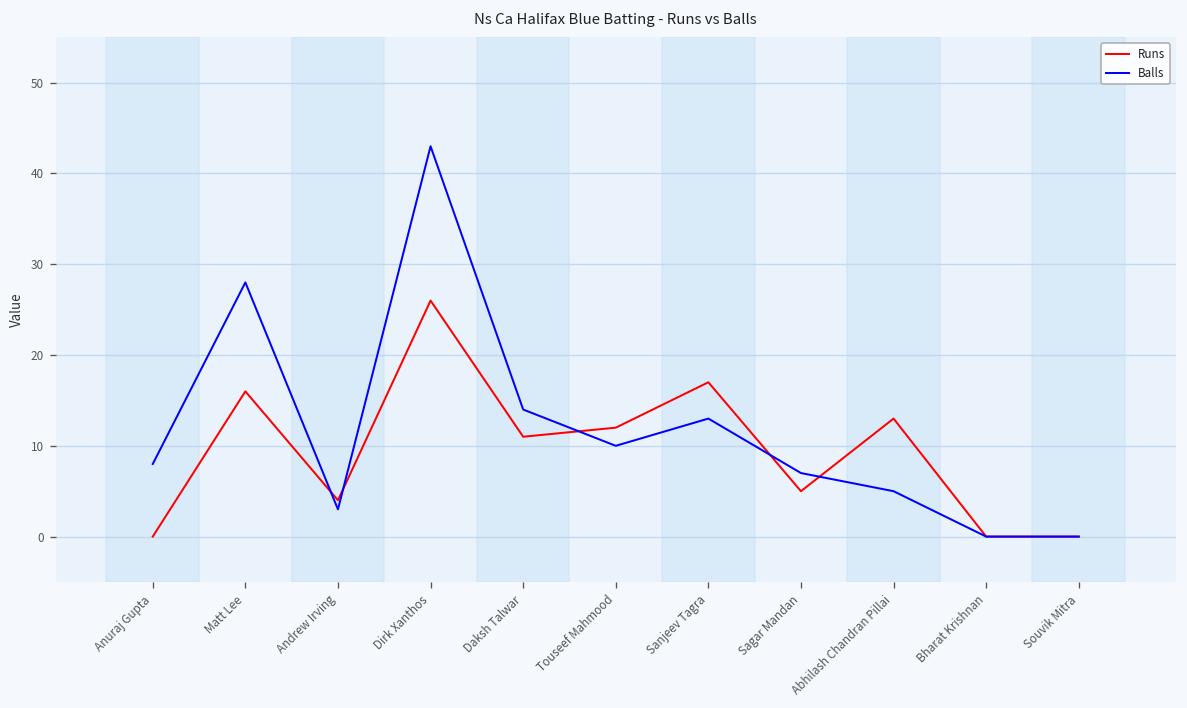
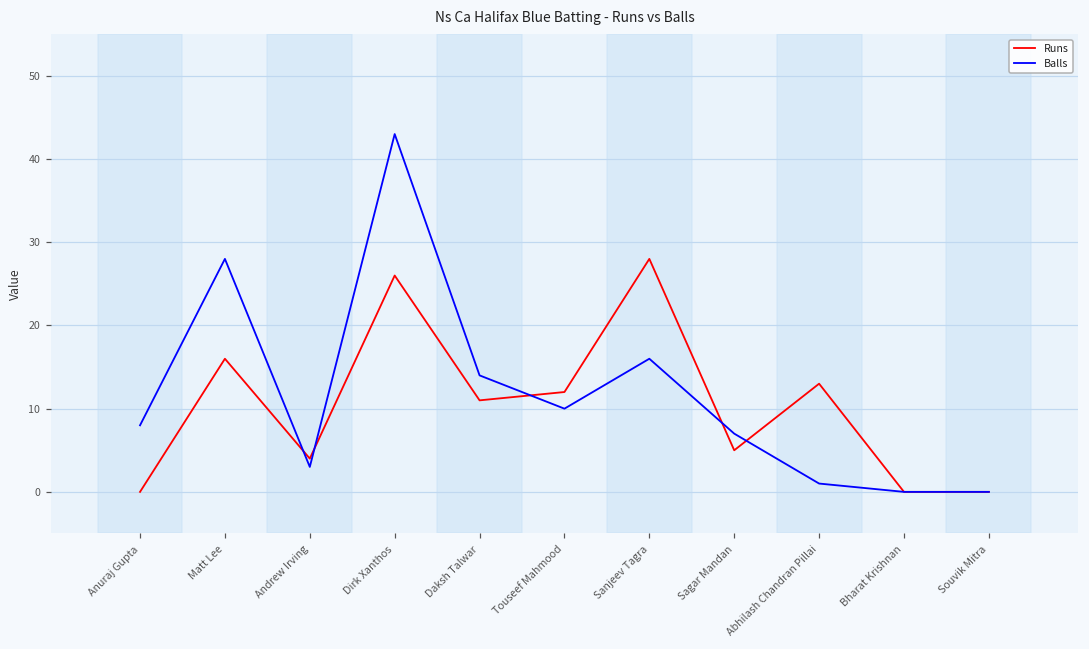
  {
    "Runs": {
      "Anuraj Gupta": 0,
      "Matt Lee": 16,
      "Andrew Irving": 4,
      "Dirk Xanthos": 26,
      "Daksh Talwar": 11,
      "Touseef Mahmood": 12,
-     "Sanjeev Tagra": 17,
+     "Sanjeev Tagra": 28,
      "Sagar Mandan": 5,
      "Abhilash Chandran Pillai": 13
    },
    "Balls": {
      "Anuraj Gupta": 8,
      "Matt Lee": 28,
      "Andrew Irving": 3,
      "Dirk Xanthos": 43,
      "Daksh Talwar": 14,
      "Touseef Mahmood": 10,
-     "Sanjeev Tagra": 13,
+     "Sanjeev Tagra": 16,
      "Sagar Mandan": 7,
-     "Abhilash Chandran Pillai": 5
+     "Abhilash Chandran Pillai": 1
    }
  }
